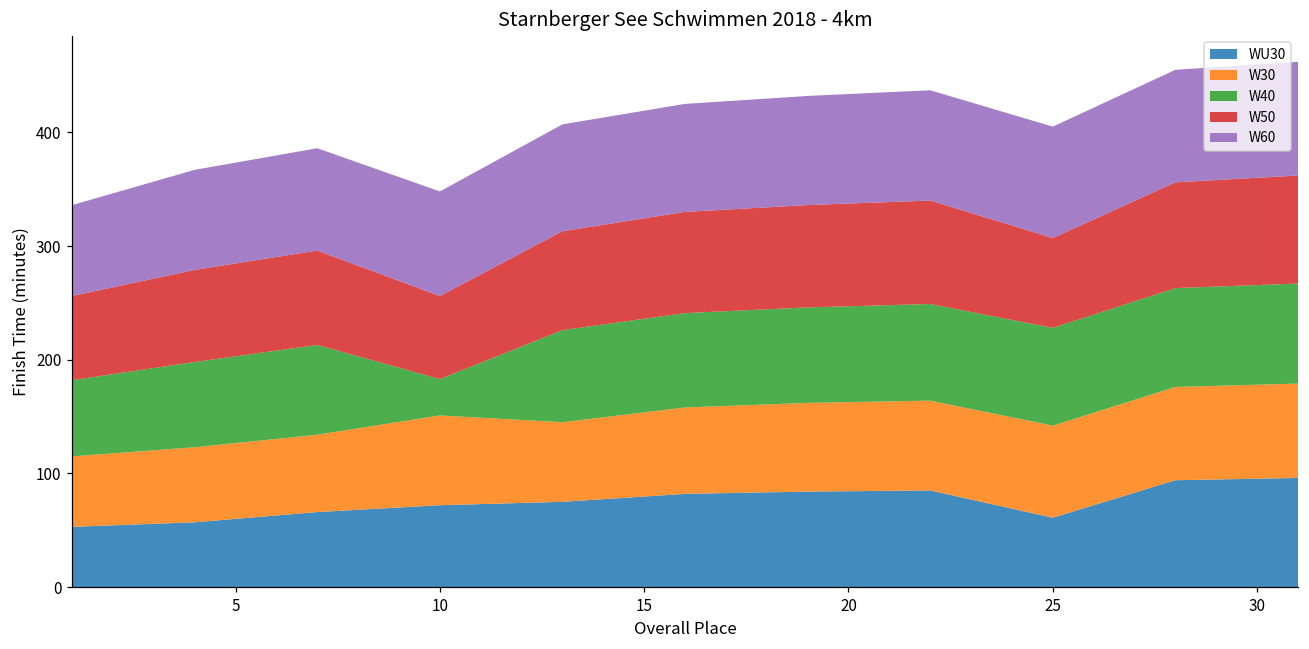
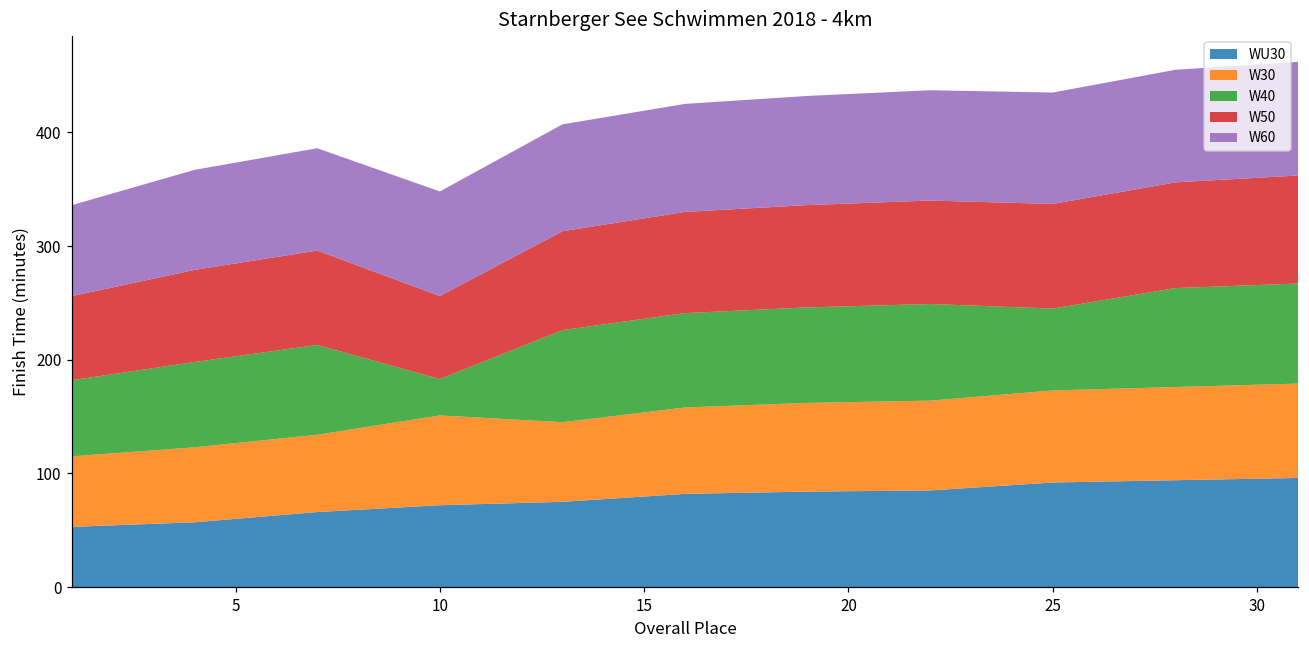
  {
    "WU30": {
      "10": 72,
-     "25": 61
+     "25": 92
    },
    "W30": {
      "10": 79,
      "25": 81
    },
    "W40": {
      "10": 32,
-     "25": 86
+     "25": 72
    },
    "W50": {
      "10": 73,
-     "25": 79
+     "25": 92
    },
    "W60": {
      "10": 92,
      "25": 98
    }
  }
